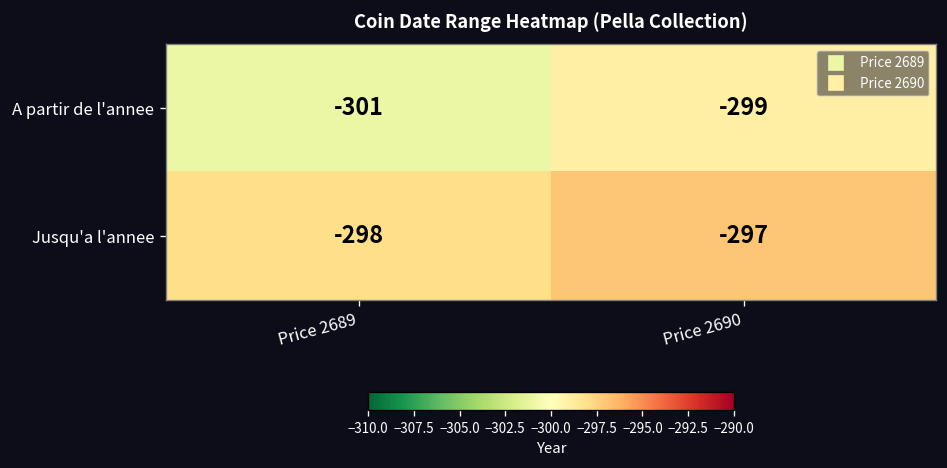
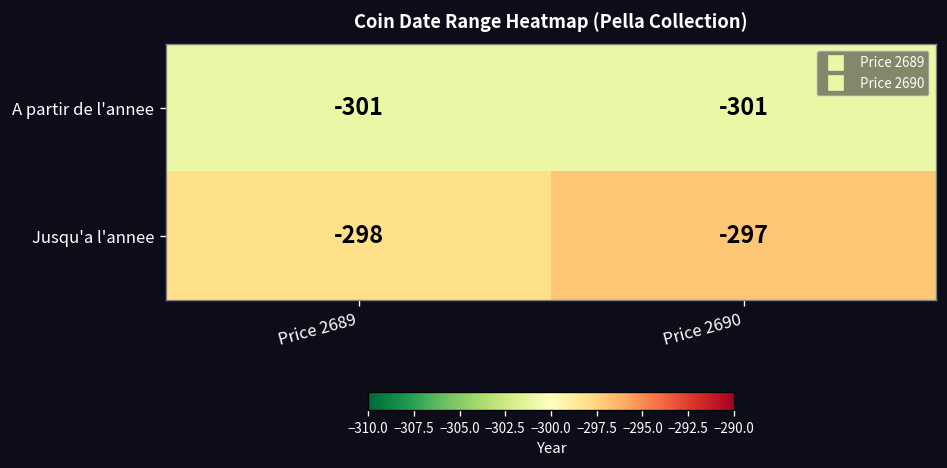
  {
    "A partir de l'annee": {
      "Price 2689": -301,
-     "Price 2690": -299
+     "Price 2690": -301
    },
    "Jusqu'a l'annee": {
      "Price 2689": -298,
      "Price 2690": -297
    }
  }
